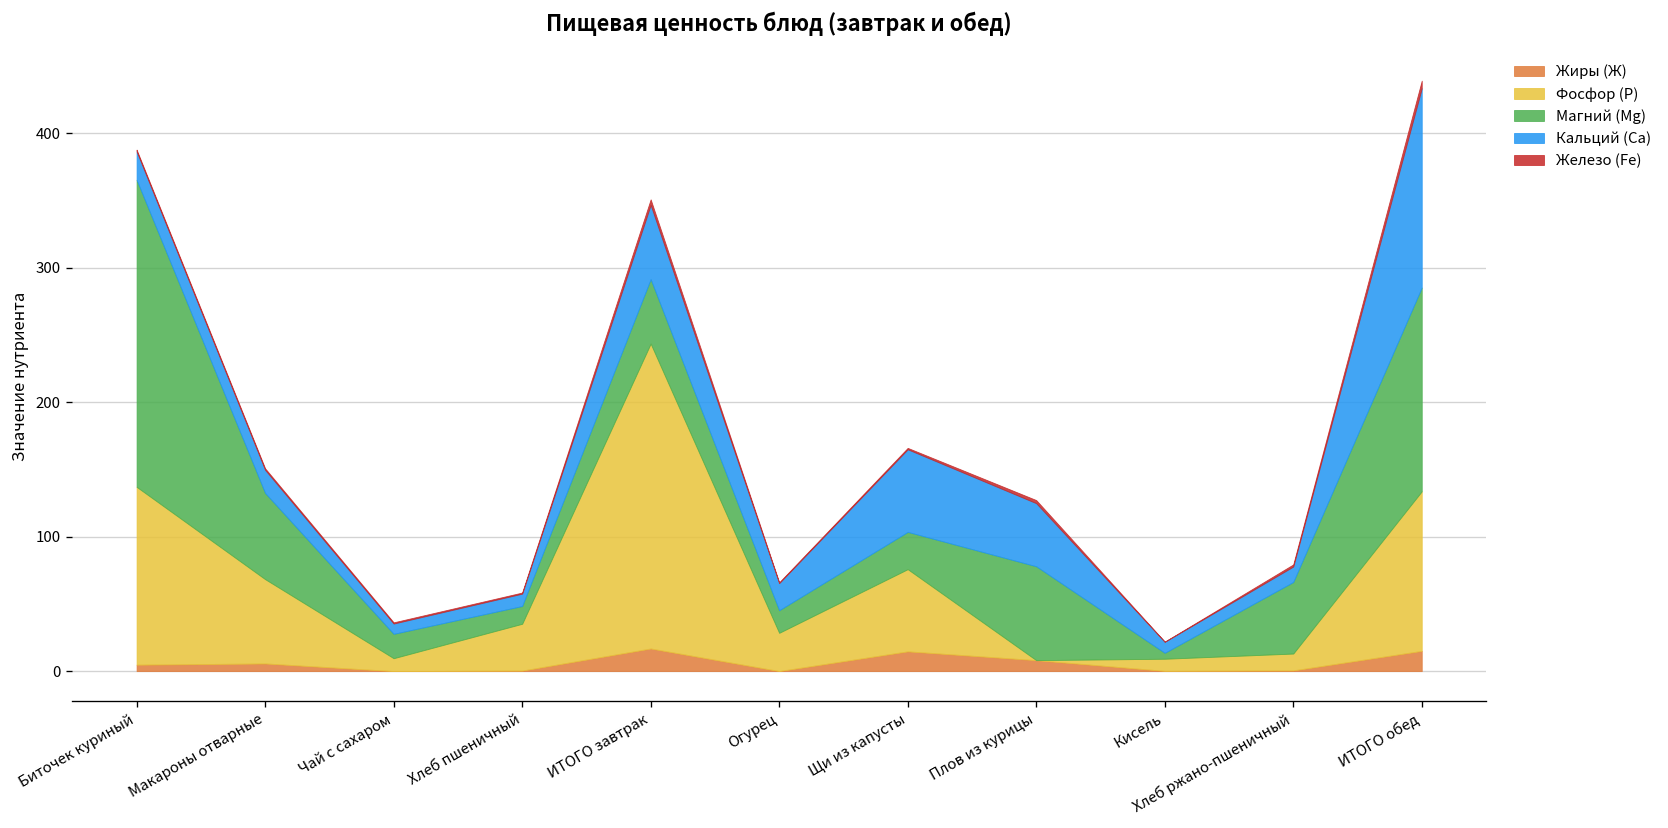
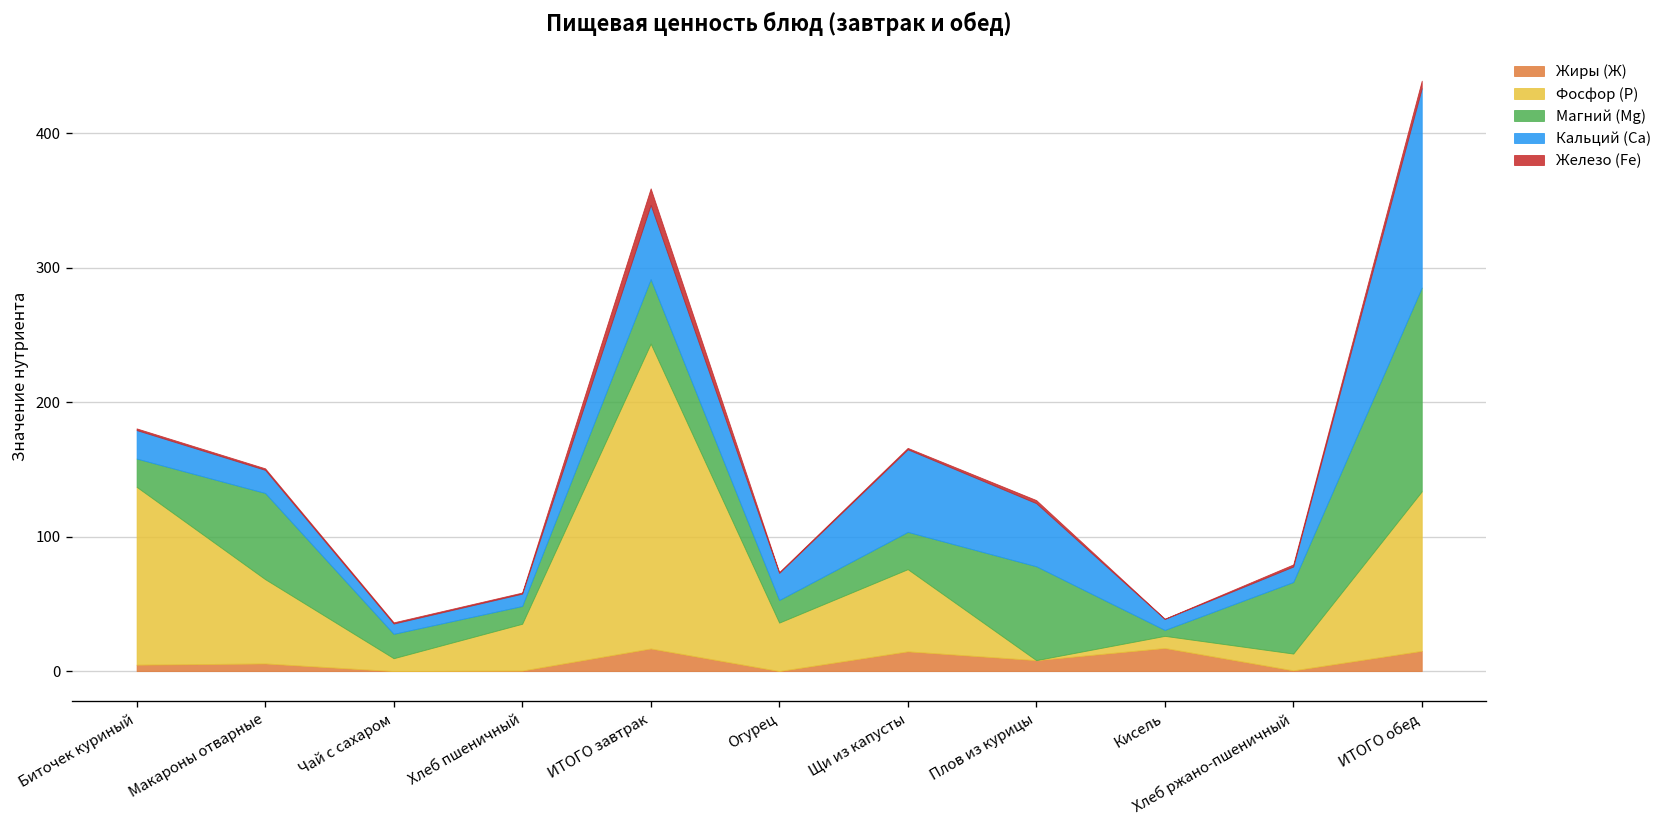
  {
    "Жиры (Ж)": {
      "Биточек куриный": 5,
      "Макароны отварные": 6,
      "ИТОГО завтрак": 17,
      "Щи из капусты": 15,
-     "Кисель": 0,
+     "Кисель": 17,
      "ИТОГО обед": 15
    },
    "Фосфор (Р)": {
      "Биточек куриный": 132,
      "Макароны отварные": 63,
      "Чай с сахаром": 10,
      "Хлеб пшеничный": 35,
      "ИТОГО завтрак": 227,
-     "Огурец": 28,
+     "Огурец": 36,
      "Щи из капусты": 61,
      "Кисель": 9,
      "Хлеб ржано-пшеничный": 13,
      "ИТОГО обед": 119
    },
    "Магний (Mg)": {
-     "Биточек куриный": 228,
+     "Биточек куриный": 21,
      "Макароны отварные": 64,
      "Чай с сахаром": 18,
      "Хлеб пшеничный": 13,
      "ИТОГО завтрак": 48,
      "Огурец": 17,
      "Щи из капусты": 28,
      "Плов из курицы": 70,
      "Кисель": 4,
      "Хлеб ржано-пшеничный": 53,
      "ИТОГО обед": 151
    },
    "Кальций (Ca)": {
      "ИТОГО завтрак": 55,
      "Плов из курицы": 47,
      "ИТОГО обед": 148
    },
    "Железо (Fe)": {
-     "ИТОГО завтрак": 4,
+     "ИТОГО завтрак": 12,
      "Плов из курицы": 2,
      "ИТОГО обед": 6
    }
  }
